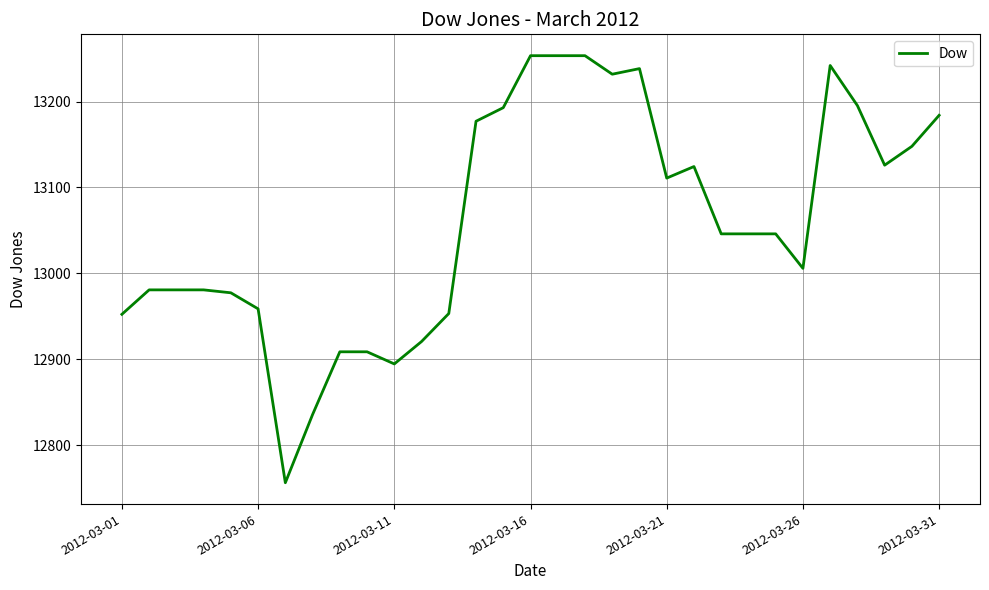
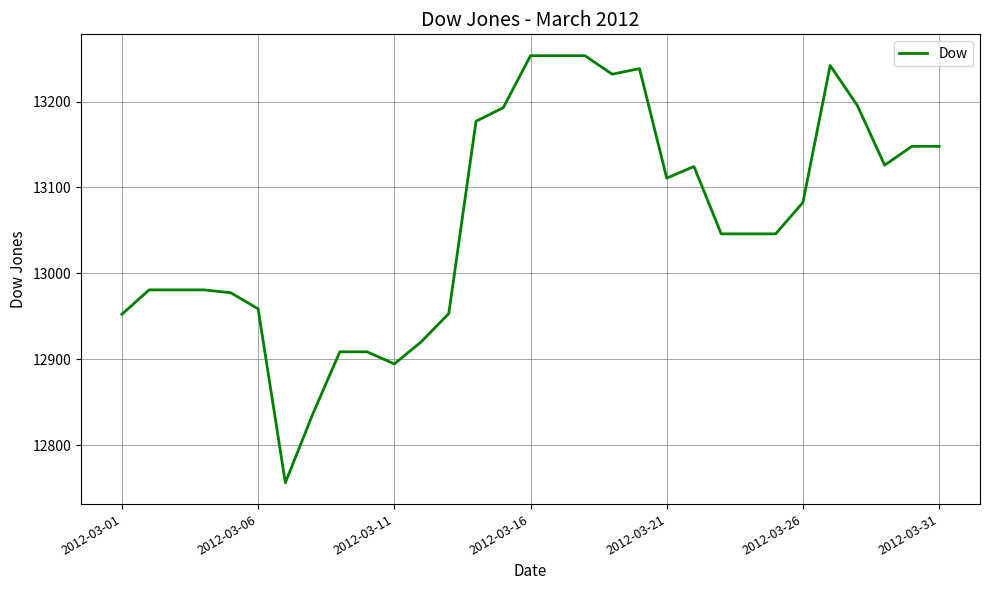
  {
    "2012-03-01": 12950,
    "2012-03-06": 12960,
    "2012-03-11": 12890,
    "2012-03-16": 13250,
    "2012-03-21": 13110,
-   "2012-03-26": 13010,
-   "2012-03-31": 13180
+   "2012-03-26": 13080,
+   "2012-03-31": 13150
  }
